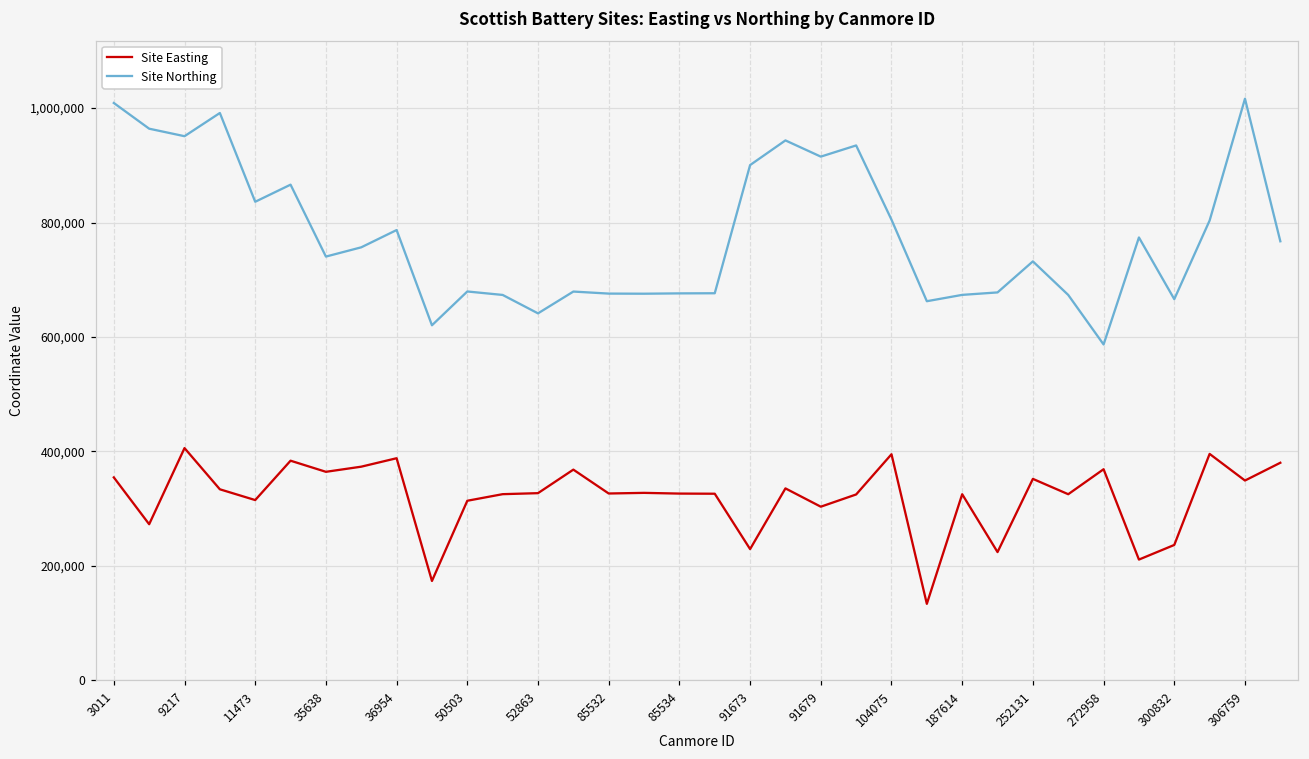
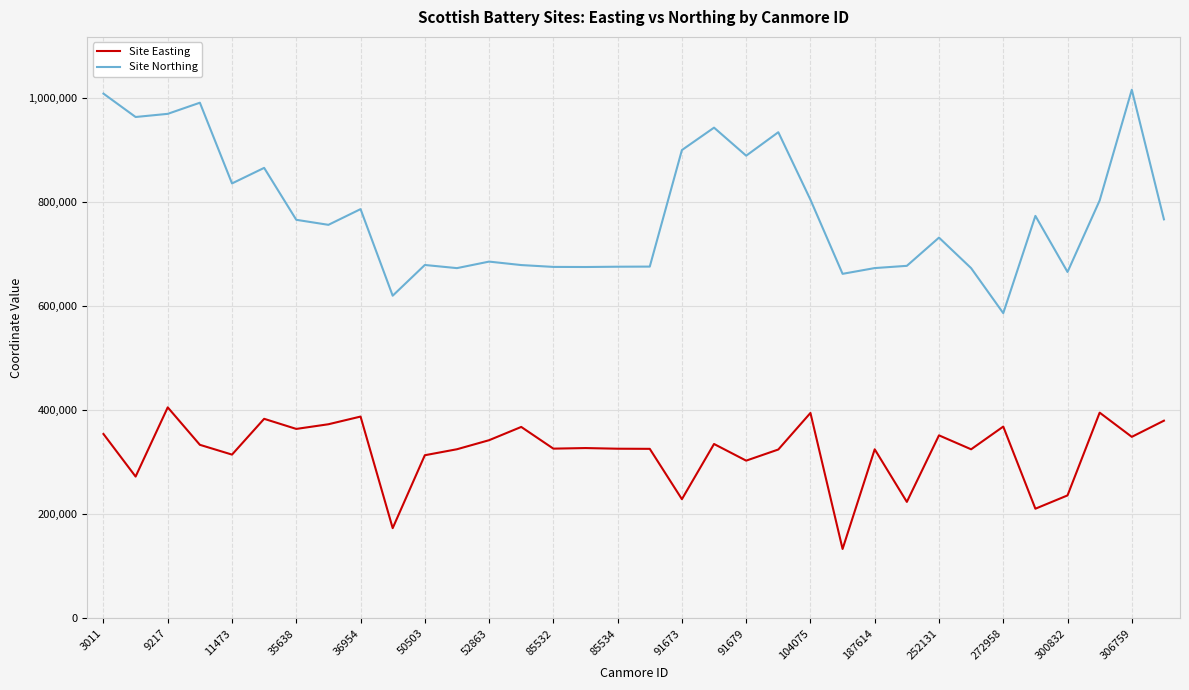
  {
    "Site Easting": {
      "3011": "350,000",
      "9217": "410,000",
      "11473": "310,000",
      "35638": "360,000",
      "36954": "390,000",
      "50503": "310,000",
-     "52863": "330,000",
+     "52863": "340,000",
      "85532": "330,000",
      "85534": "330,000",
      "91673": "230,000",
      "91679": "300,000",
      "104075": "400,000",
      "187614": "330,000",
      "252131": "350,000",
      "272958": "370,000",
      "300832": "240,000",
      "306759": "350,000"
    },
    "Site Northing": {
      "3011": "1,010,000",
-     "9217": "950,000",
+     "9217": "970,000",
      "11473": "840,000",
-     "35638": "740,000",
+     "35638": "770,000",
      "36954": "790,000",
      "50503": "680,000",
-     "52863": "640,000",
+     "52863": "690,000",
      "85532": "680,000",
      "85534": "680,000",
      "91673": "900,000",
-     "91679": "920,000",
+     "91679": "890,000",
      "104075": "810,000",
      "187614": "670,000",
      "252131": "730,000",
      "272958": "590,000",
      "300832": "670,000",
      "306759": "1,020,000"
    }
  }
